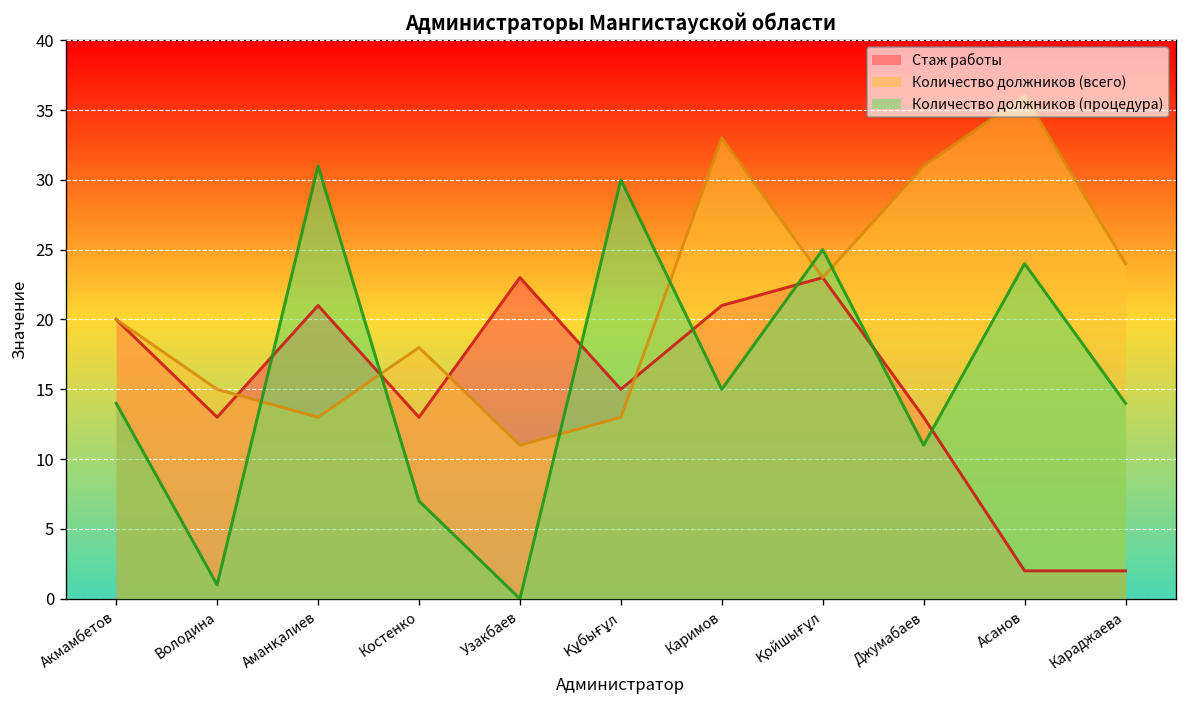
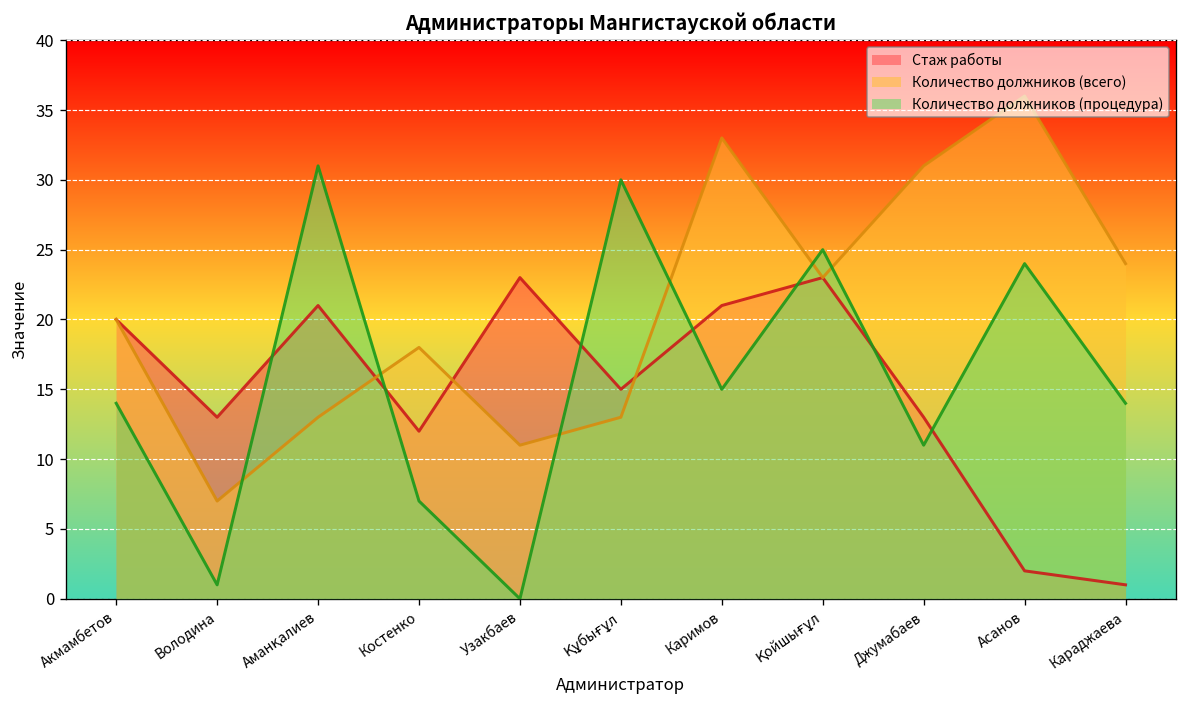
  {
    "Стаж работы": {
      "Володина": 13,
      "Аманқалиев": 21,
-     "Костенко": 13,
+     "Костенко": 12,
      "Узакбаев": 23,
      "Құбығұл": 15,
      "Каримов": 21,
      "Джумабаев": 13,
      "Асанов": 2,
-     "Караджаева": 2
+     "Караджаева": 1
    },
    "Количество должников (всего)": {
-     "Володина": 15,
+     "Володина": 7,
      "Аманқалиев": 13,
      "Костенко": 18,
      "Узакбаев": 11,
      "Құбығұл": 13,
      "Каримов": 33,
      "Джумабаев": 31,
      "Караджаева": 24
    },
    "Количество должников (процедура)": {
      "Акмамбетов": 14,
      "Володина": 1,
      "Аманқалиев": 31,
      "Костенко": 7,
      "Узакбаев": 0,
      "Құбығұл": 30,
      "Каримов": 15,
      "Қойшығұл": 25,
      "Джумабаев": 11,
      "Асанов": 24,
      "Караджаева": 14
    }
  }
